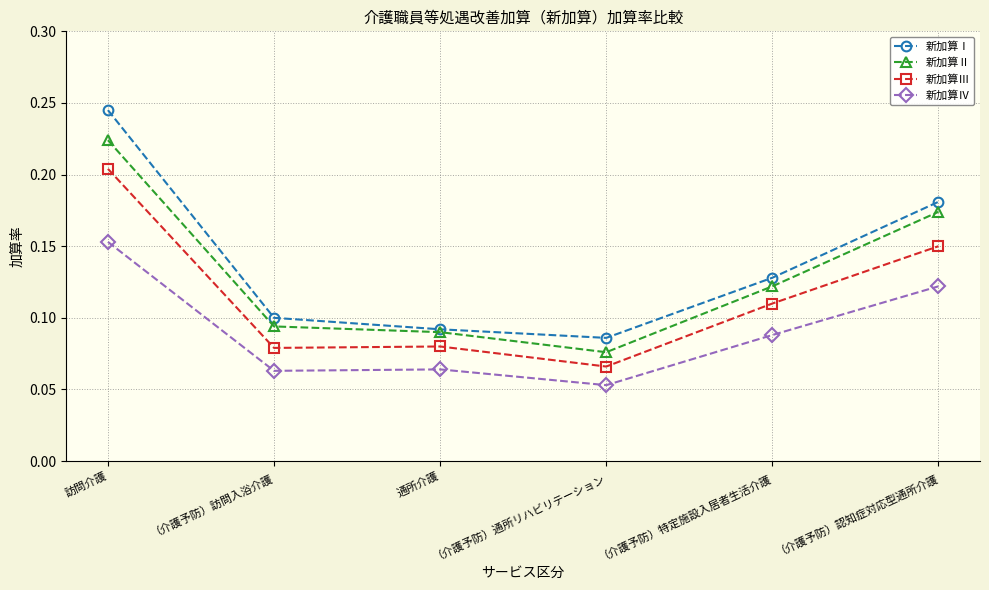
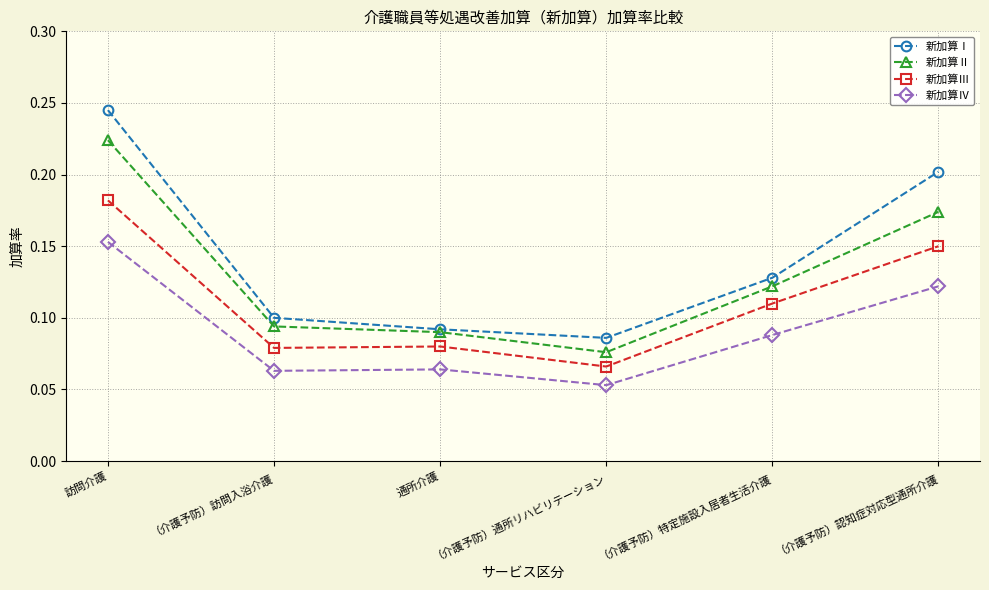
  {
    "新加算Ⅰ": {
      "訪問介護": 0.245,
      "（介護予防）訪問入浴介護": 0.100,
      "通所介護": 0.092,
      "（介護予防）通所リハビリテーション": 0.086,
      "（介護予防）特定施設入居者生活介護": 0.128,
-     "（介護予防）認知症対応型通所介護": 0.181
+     "（介護予防）認知症対応型通所介護": 0.202
    },
    "新加算Ⅱ": {
      "訪問介護": 0.224,
      "（介護予防）訪問入浴介護": 0.094,
      "通所介護": 0.090,
      "（介護予防）通所リハビリテーション": 0.076,
      "（介護予防）特定施設入居者生活介護": 0.122,
      "（介護予防）認知症対応型通所介護": 0.174
    },
    "新加算Ⅲ": {
-     "訪問介護": 0.204,
+     "訪問介護": 0.182,
      "（介護予防）訪問入浴介護": 0.079,
      "通所介護": 0.080,
      "（介護予防）通所リハビリテーション": 0.066,
      "（介護予防）特定施設入居者生活介護": 0.110,
      "（介護予防）認知症対応型通所介護": 0.150
    },
    "新加算Ⅳ": {
      "訪問介護": 0.153,
      "（介護予防）訪問入浴介護": 0.063,
      "通所介護": 0.064,
      "（介護予防）通所リハビリテーション": 0.053,
      "（介護予防）特定施設入居者生活介護": 0.088,
      "（介護予防）認知症対応型通所介護": 0.122
    }
  }
